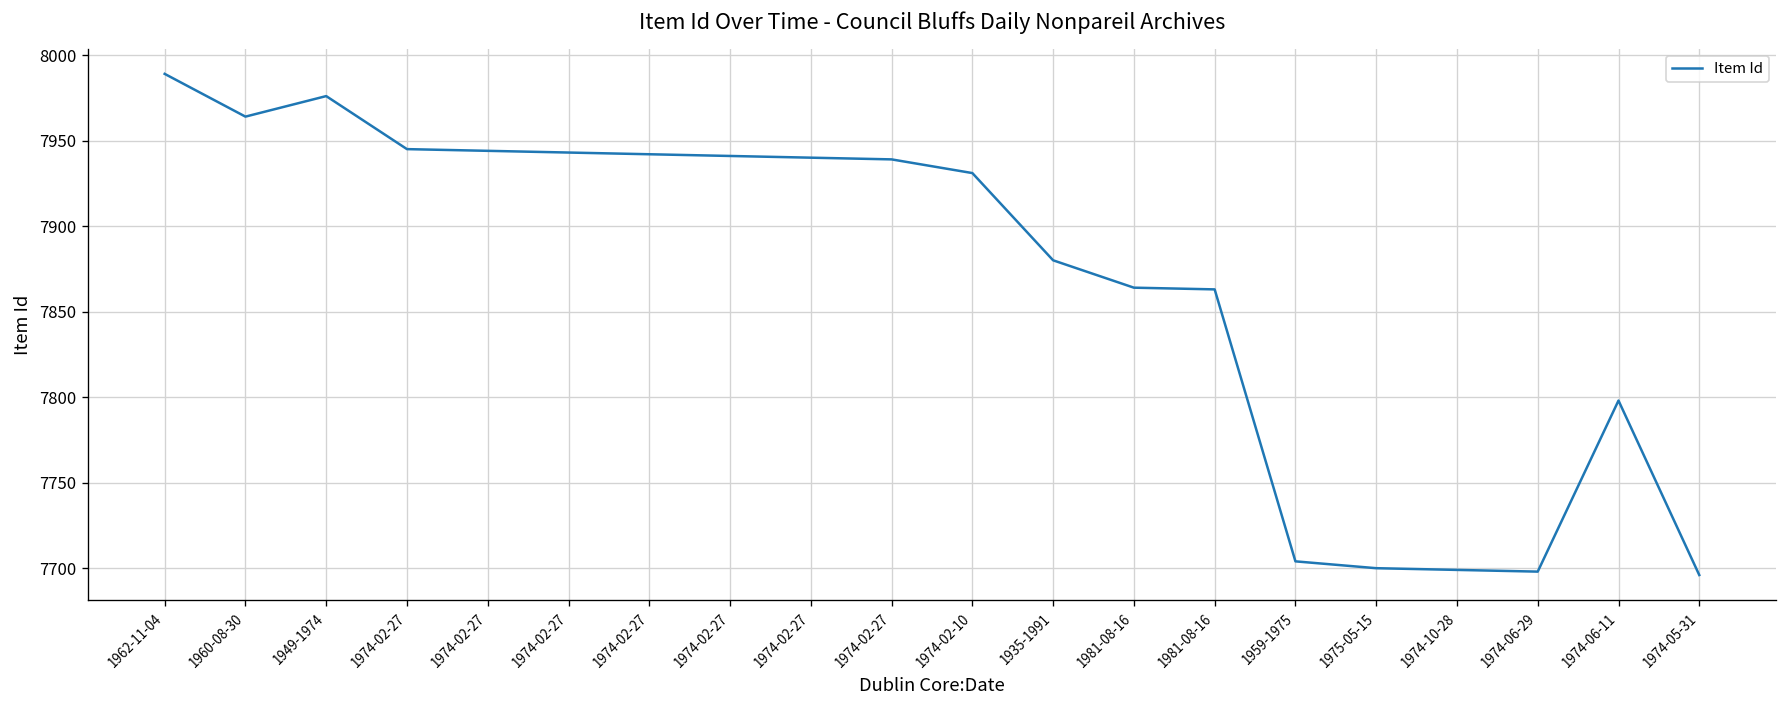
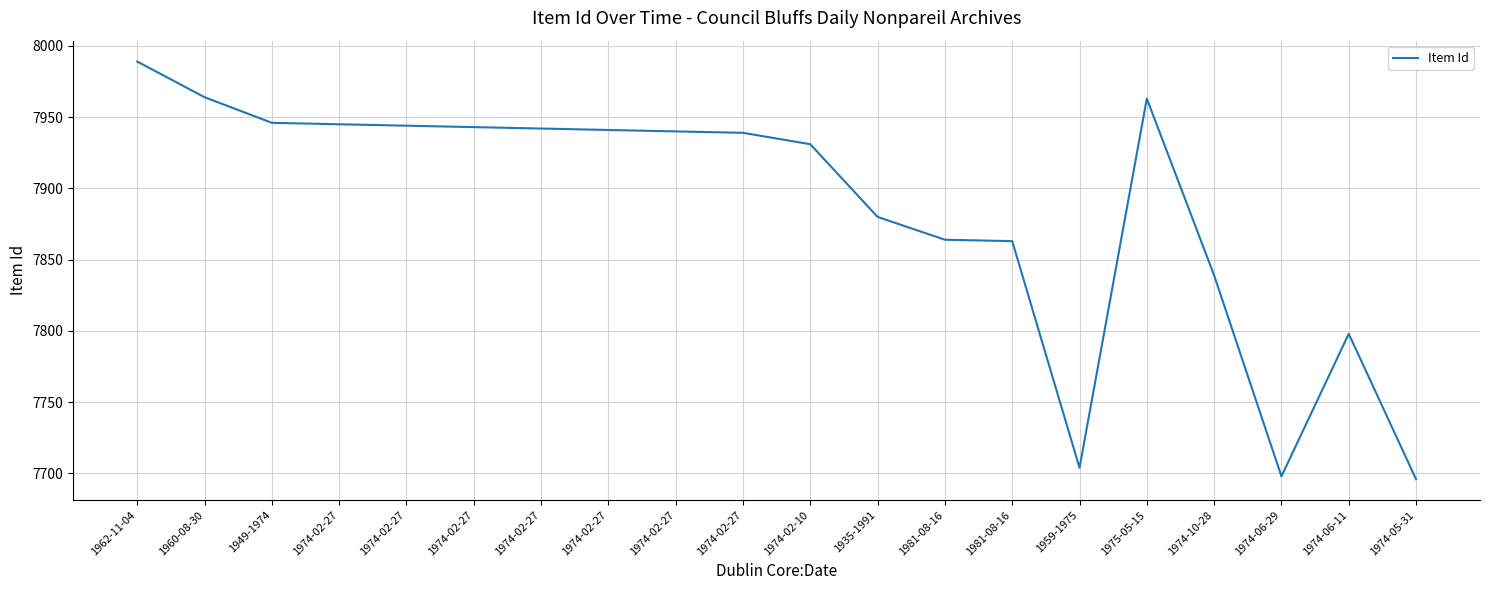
  {
    "1962-11-04": 7989,
    "1960-08-30": 7964,
-   "1949-1974": 7976,
+   "1949-1974": 7946,
    "1974-02-10": 7931,
    "1935-1991": 7880,
    "1959-1975": 7704,
-   "1975-05-15": 7700,
-   "1974-10-28": 7699,
+   "1975-05-15": 7963,
+   "1974-10-28": 7839,
    "1974-06-29": 7698,
    "1974-06-11": 7798,
    "1974-05-31": 7696
  }
